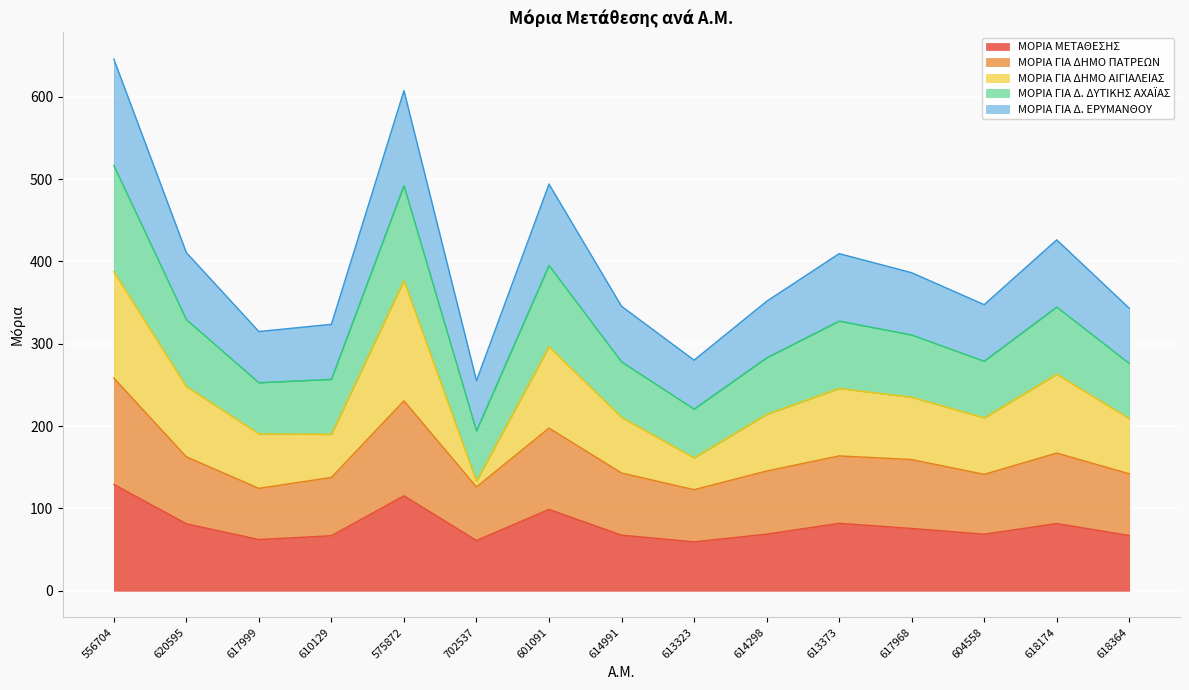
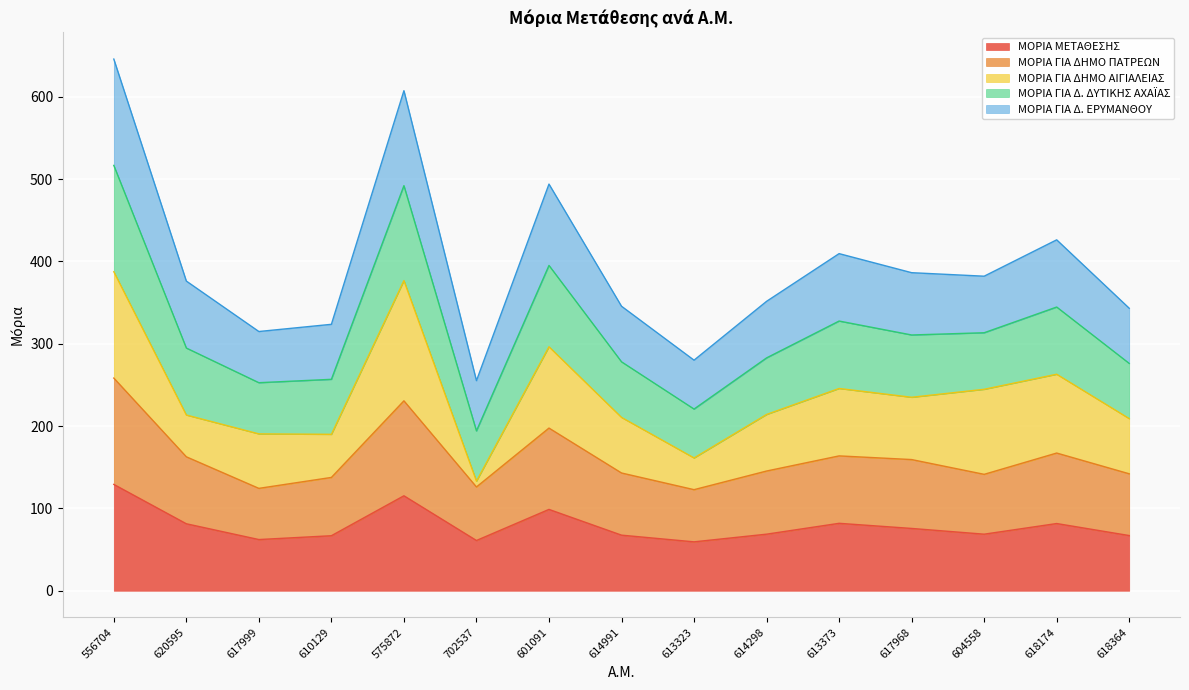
  {
    "ΜΟΡΙΑ ΓΙΑ ΔΗΜΟ ΑΙΓΙΑΛΕΙΑΣ": {
      "556704": 130,
-     "620595": 90,
+     "620595": 50,
      "617999": 70,
      "610129": 50,
      "575872": 150,
      "702537": 10,
      "601091": 100,
      "614991": 70,
      "613323": 40,
      "614298": 70,
      "613373": 80,
      "617968": 80,
-     "604558": 70,
+     "604558": 100,
      "618174": 100,
      "618364": 70
    },
    "ΜΟΡΙΑ ΓΙΑ Δ. ΔΥΤΙΚΗΣ ΑΧΑΪΑΣ": {
      "556704": 130,
      "620595": 80,
      "617999": 60,
      "610129": 70,
      "575872": 120,
      "702537": 60,
      "601091": 100,
      "614991": 70,
      "613323": 60,
      "614298": 70,
      "613373": 80,
      "617968": 80,
      "604558": 70,
      "618174": 80,
      "618364": 70
    },
    "ΜΟΡΙΑ ΓΙΑ Δ. ΕΡΥΜΑΝΘΟΥ": {
      "556704": 130,
      "620595": 80,
      "617999": 60,
      "610129": 70,
      "575872": 120,
      "702537": 60,
      "601091": 100,
      "614991": 70,
      "613323": 60,
      "614298": 70,
      "613373": 80,
      "617968": 80,
      "604558": 70,
      "618174": 80,
      "618364": 70
    }
  }
